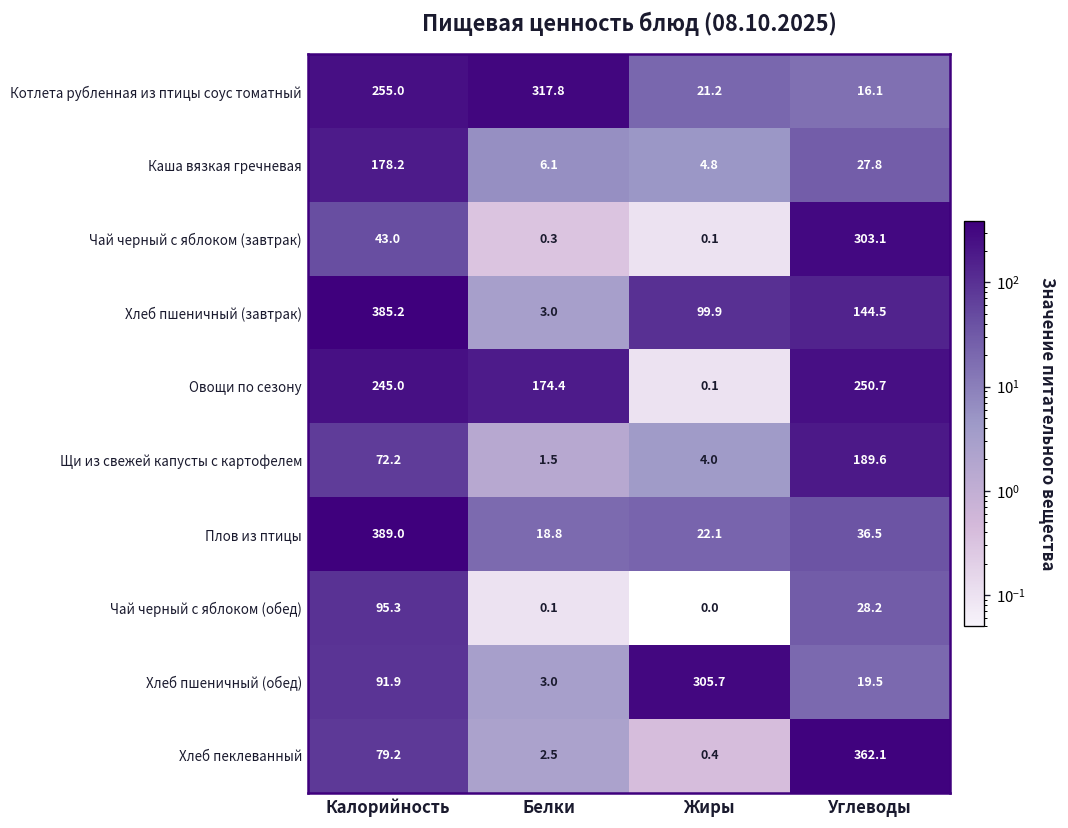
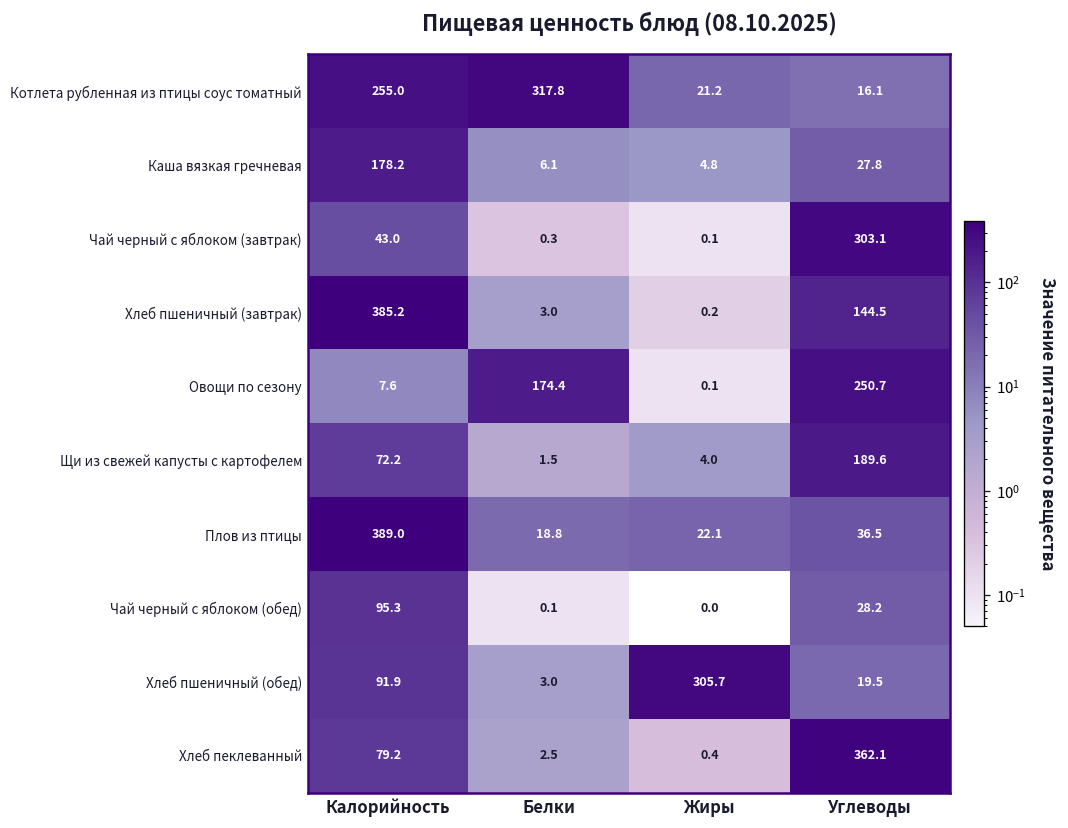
  {
    "Котлета рубленная из птицы соус томатный": {
      "Калорийность": 255.0,
      "Белки": 317.8,
      "Жиры": 21.2,
      "Углеводы": 16.1
    },
    "Каша вязкая гречневая": {
      "Калорийность": 178.2,
      "Белки": 6.1,
      "Жиры": 4.8,
      "Углеводы": 27.8
    },
    "Чай черный с яблоком (завтрак)": {
      "Калорийность": 43.0,
      "Белки": 0.3,
      "Жиры": 0.1,
      "Углеводы": 303.1
    },
    "Хлеб пшеничный (завтрак)": {
      "Калорийность": 385.2,
      "Белки": 3.0,
-     "Жиры": 99.9,
+     "Жиры": 0.2,
      "Углеводы": 144.5
    },
    "Овощи по сезону": {
-     "Калорийность": 245.0,
+     "Калорийность": 7.6,
      "Белки": 174.4,
      "Жиры": 0.1,
      "Углеводы": 250.7
    },
    "Щи из свежей капусты с картофелем": {
      "Калорийность": 72.2,
      "Белки": 1.5,
      "Жиры": 4.0,
      "Углеводы": 189.6
    },
    "Плов из птицы": {
      "Калорийность": 389.0,
      "Белки": 18.8,
      "Жиры": 22.1,
      "Углеводы": 36.5
    },
    "Чай черный с яблоком (обед)": {
      "Калорийность": 95.3,
      "Белки": 0.1,
      "Жиры": 0.0,
      "Углеводы": 28.2
    },
    "Хлеб пшеничный (обед)": {
      "Калорийность": 91.9,
      "Белки": 3.0,
      "Жиры": 305.7,
      "Углеводы": 19.5
    },
    "Хлеб пеклеванный": {
      "Калорийность": 79.2,
      "Белки": 2.5,
      "Жиры": 0.4,
      "Углеводы": 362.1
    }
  }
